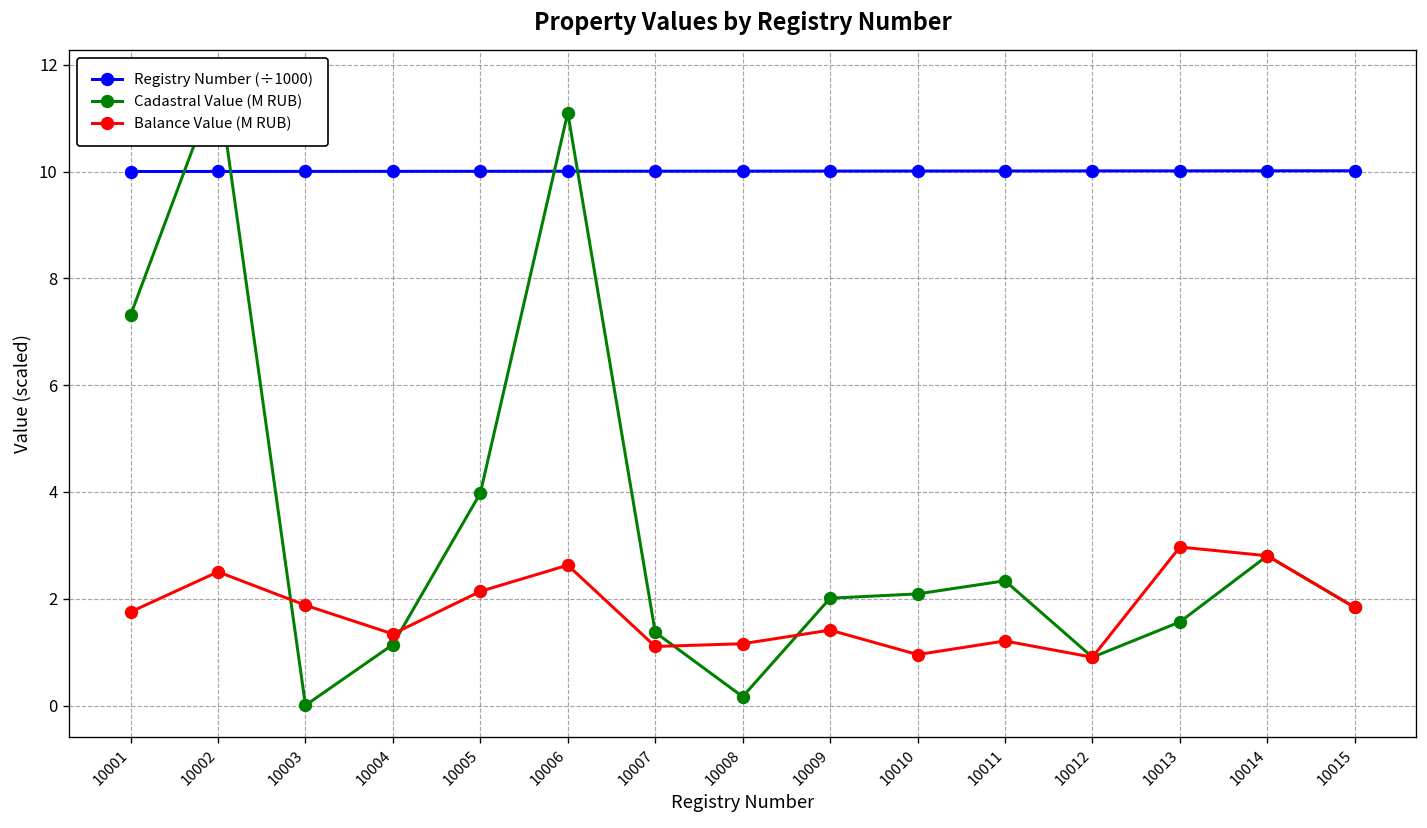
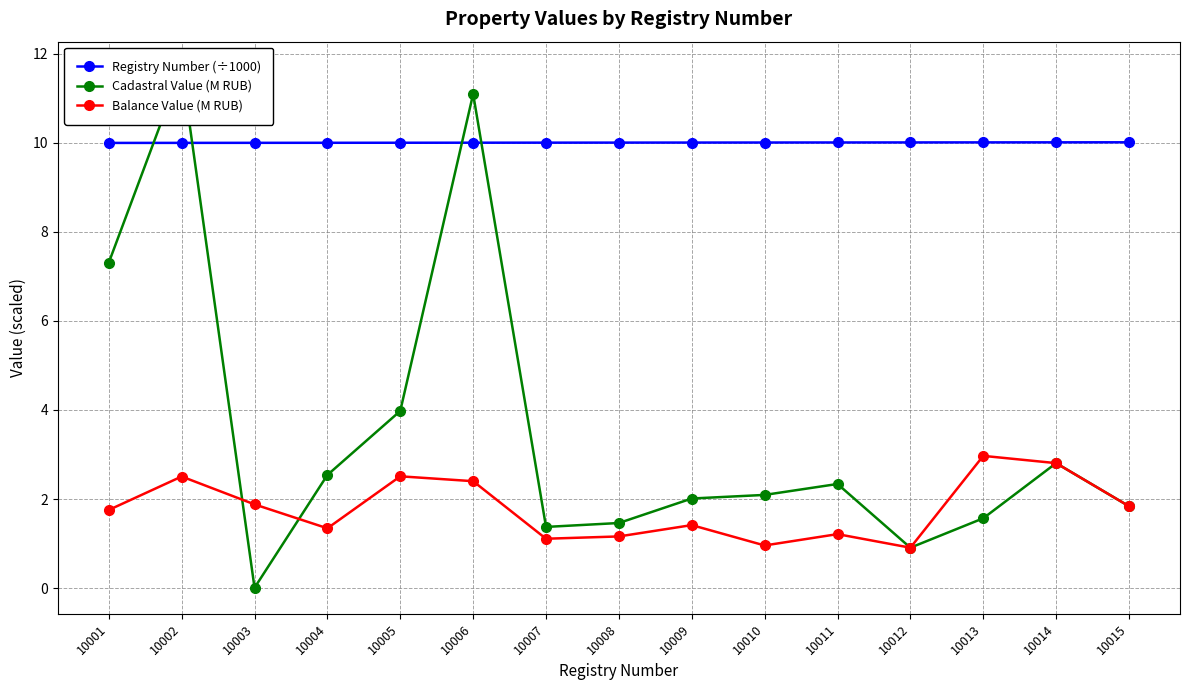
  {
    "Registry Number (÷1000)": {
      "10001": 10.0,
      "10002": 10.0,
      "10003": 10.0,
      "10004": 10.0,
      "10005": 10.0,
      "10006": 10.0,
      "10007": 10.0,
      "10008": 10.0,
      "10009": 10.0,
      "10010": 10.0,
      "10011": 10.0,
      "10012": 10.0,
      "10013": 10.0,
      "10014": 10.0,
      "10015": 10.0
    },
    "Cadastral Value (M RUB)": {
      "10001": 7.3,
      "10003": 0.0,
-     "10004": 1.1,
+     "10004": 2.5,
      "10005": 4.0,
      "10006": 11.1,
      "10007": 1.4,
-     "10008": 0.2,
+     "10008": 1.5,
      "10009": 2.0,
      "10010": 2.1,
      "10011": 2.3,
      "10013": 1.6
    },
    "Balance Value (M RUB)": {
      "10001": 1.8,
      "10002": 2.5,
      "10003": 1.9,
      "10004": 1.3,
-     "10005": 2.1,
-     "10006": 2.6,
+     "10005": 2.5,
+     "10006": 2.4,
      "10007": 1.1,
      "10008": 1.2,
      "10009": 1.4,
      "10010": 1.0,
      "10011": 1.2,
      "10013": 3.0
    }
  }
